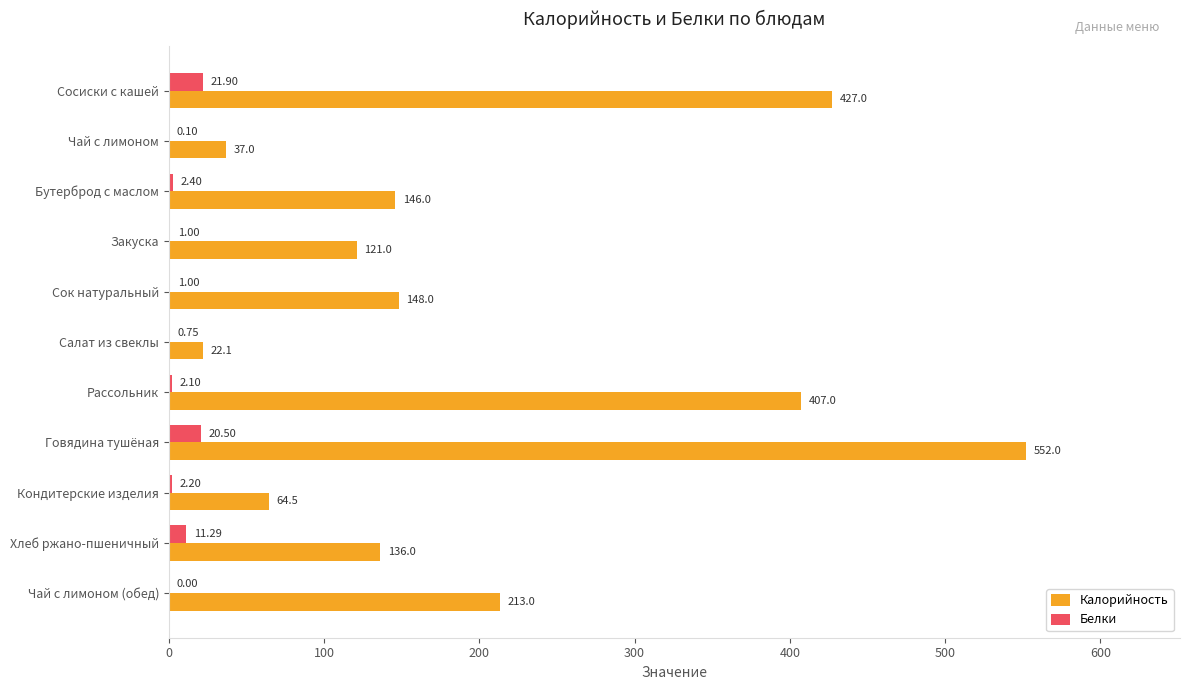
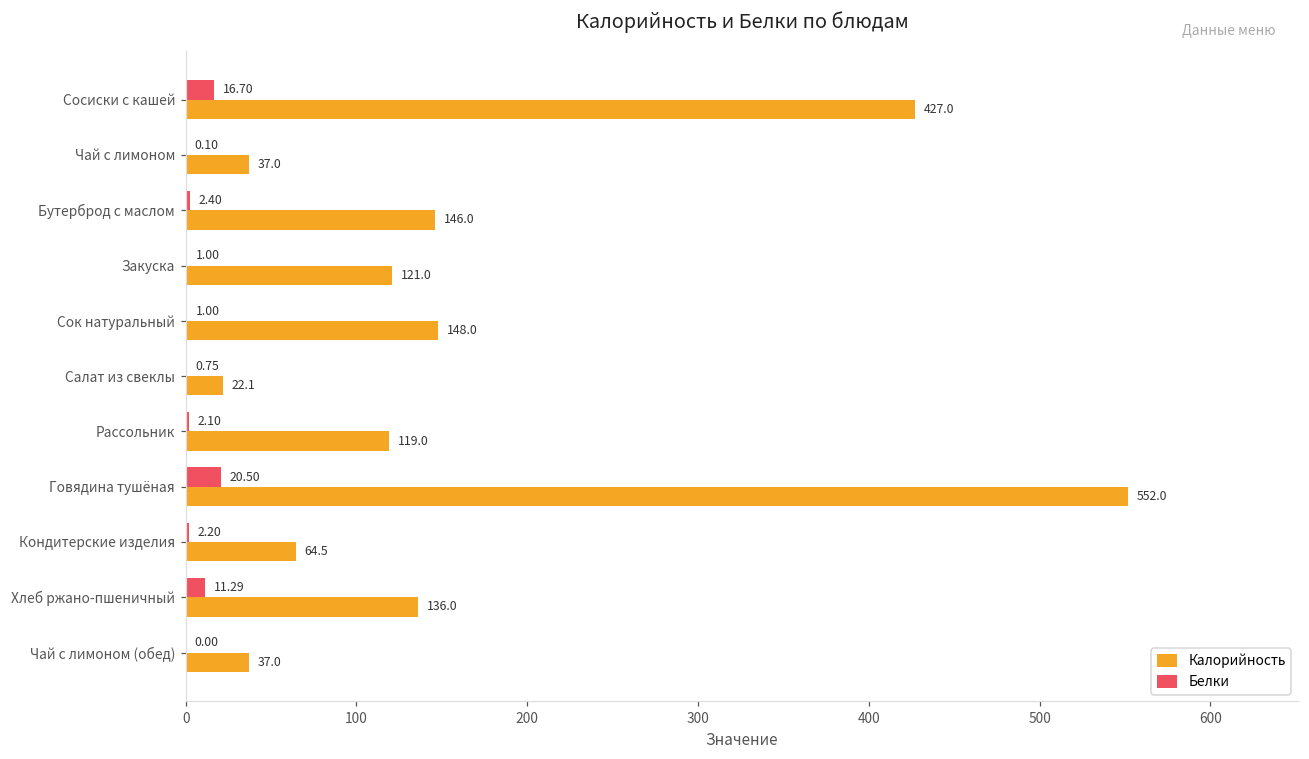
  {
    "Калорийность": {
      "Сосиски с кашей": 427.0,
      "Чай с лимоном": 37.0,
      "Бутерброд с маслом": 146.0,
      "Закуска": 121.0,
      "Сок натуральный": 148.0,
      "Салат из свеклы": 22.1,
-     "Рассольник": 407.0,
+     "Рассольник": 119.0,
      "Говядина тушёная": 552.0,
      "Кондитерские изделия": 64.5,
      "Хлеб ржано-пшеничный": 136.0,
-     "Чай с лимоном (обед)": 213.0
+     "Чай с лимоном (обед)": 37.0
    },
    "Белки": {
-     "Сосиски с кашей": 21.90,
+     "Сосиски с кашей": 16.70,
      "Чай с лимоном": 0.10,
      "Бутерброд с маслом": 2.40,
      "Закуска": 1.00,
      "Сок натуральный": 1.00,
      "Салат из свеклы": 0.75,
      "Рассольник": 2.10,
      "Говядина тушёная": 20.50,
      "Кондитерские изделия": 2.20,
      "Хлеб ржано-пшеничный": 11.29,
      "Чай с лимоном (обед)": 0.00
    }
  }
